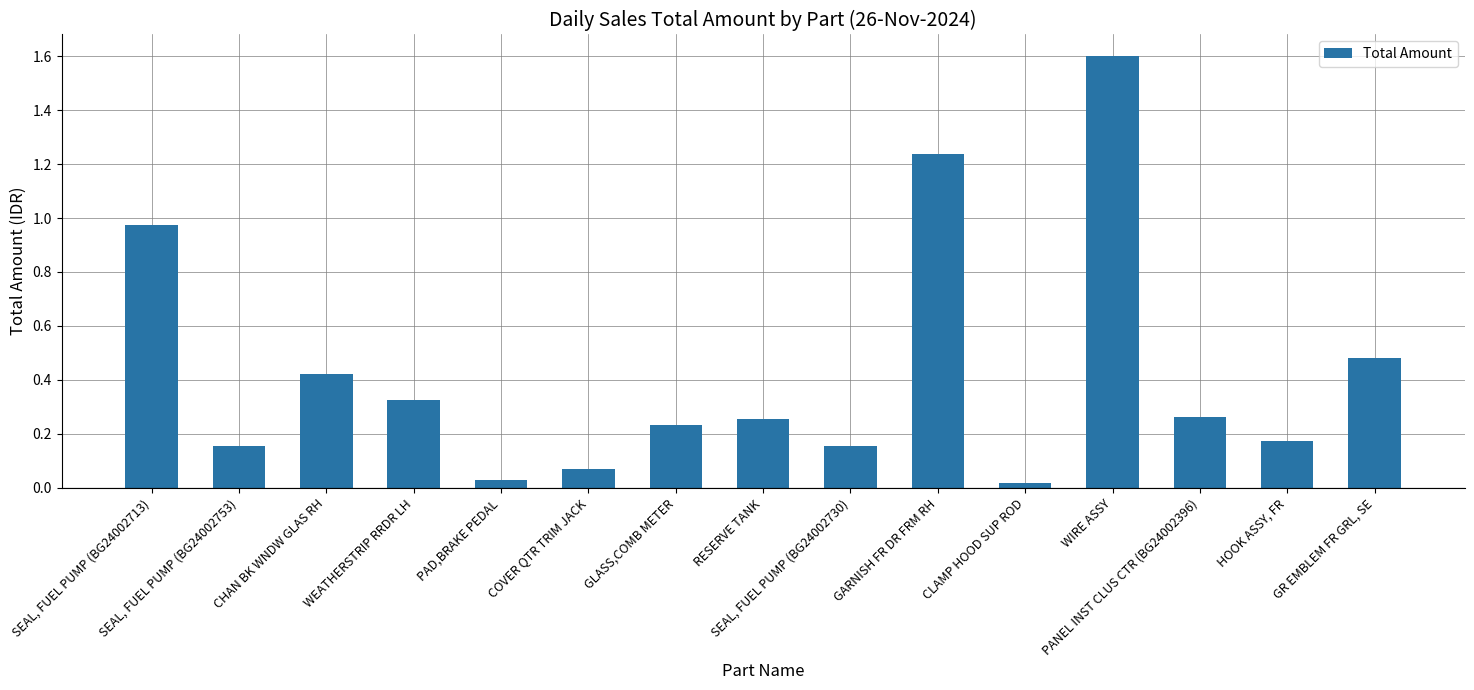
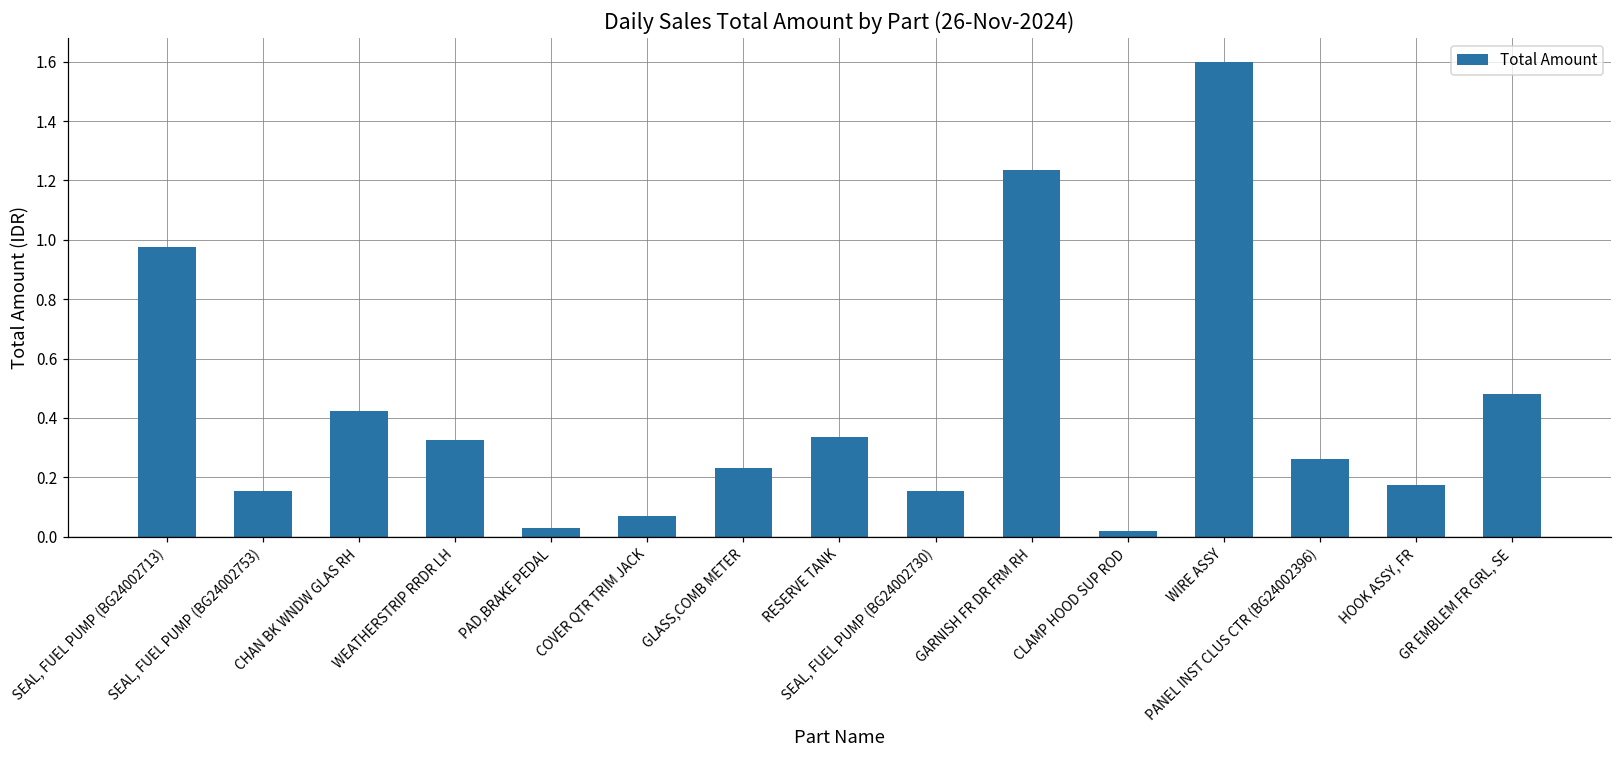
  {
    "SEAL, FUEL PUMP (BG24002713)": 0.98,
    "SEAL, FUEL PUMP (BG24002753)": 0.15,
    "CHAN BK WNDW GLAS RH": 0.42,
    "WEATHERSTRIP RRDR LH": 0.33,
    "PAD,BRAKE PEDAL": 0.03,
    "COVER QTR TRIM JACK": 0.07,
    "GLASS,COMB METER": 0.23,
-   "RESERVE TANK": 0.26,
+   "RESERVE TANK": 0.34,
    "SEAL, FUEL PUMP (BG24002730)": 0.15,
    "GARNISH FR DR FRM RH": 1.24,
    "CLAMP HOOD SUP ROD": 0.02,
    "WIRE ASSY": 1.60,
    "PANEL INST CLUS CTR (BG24002396)": 0.26,
    "HOOK ASSY, FR": 0.17,
    "GR EMBLEM FR GRL, SE": 0.48
  }
